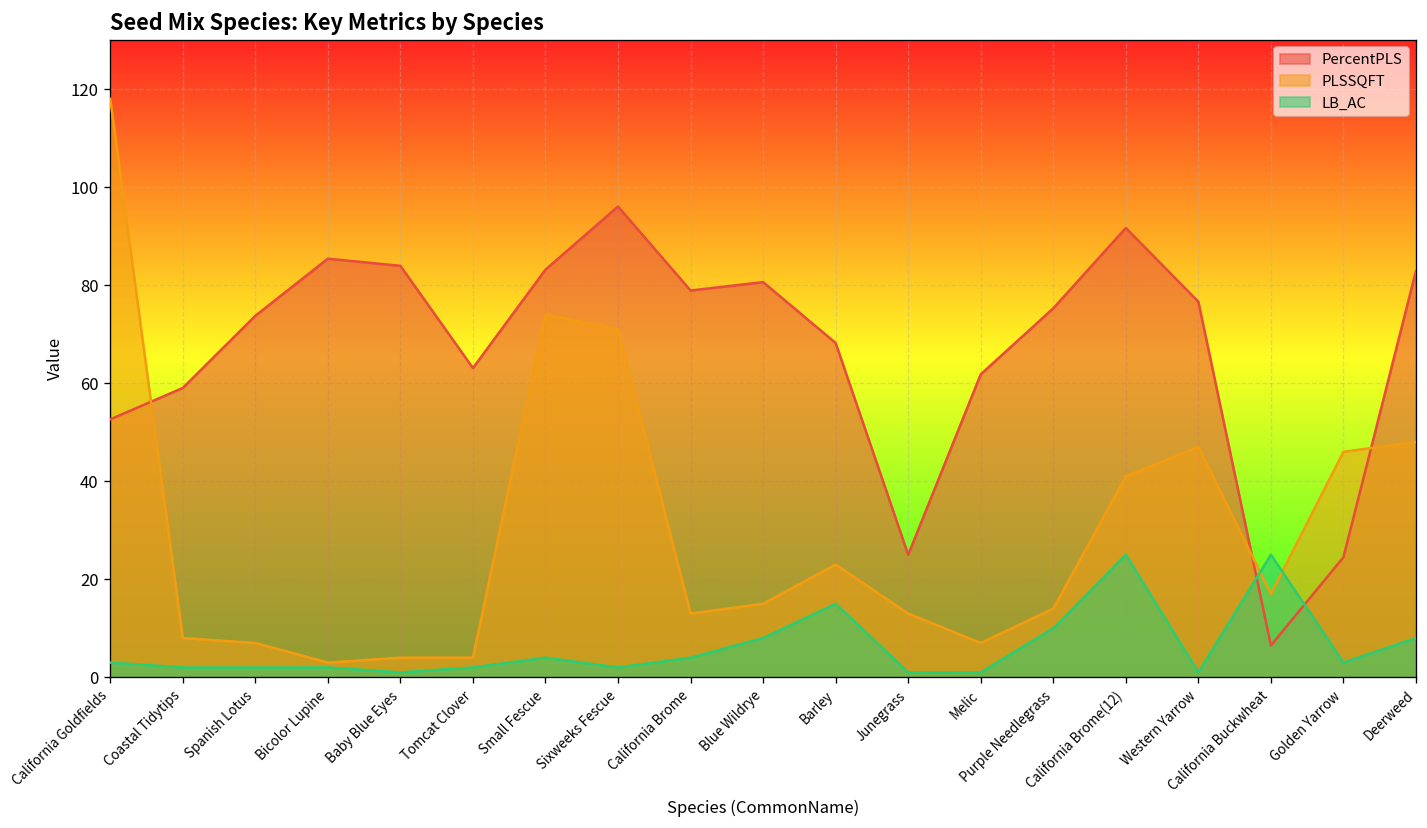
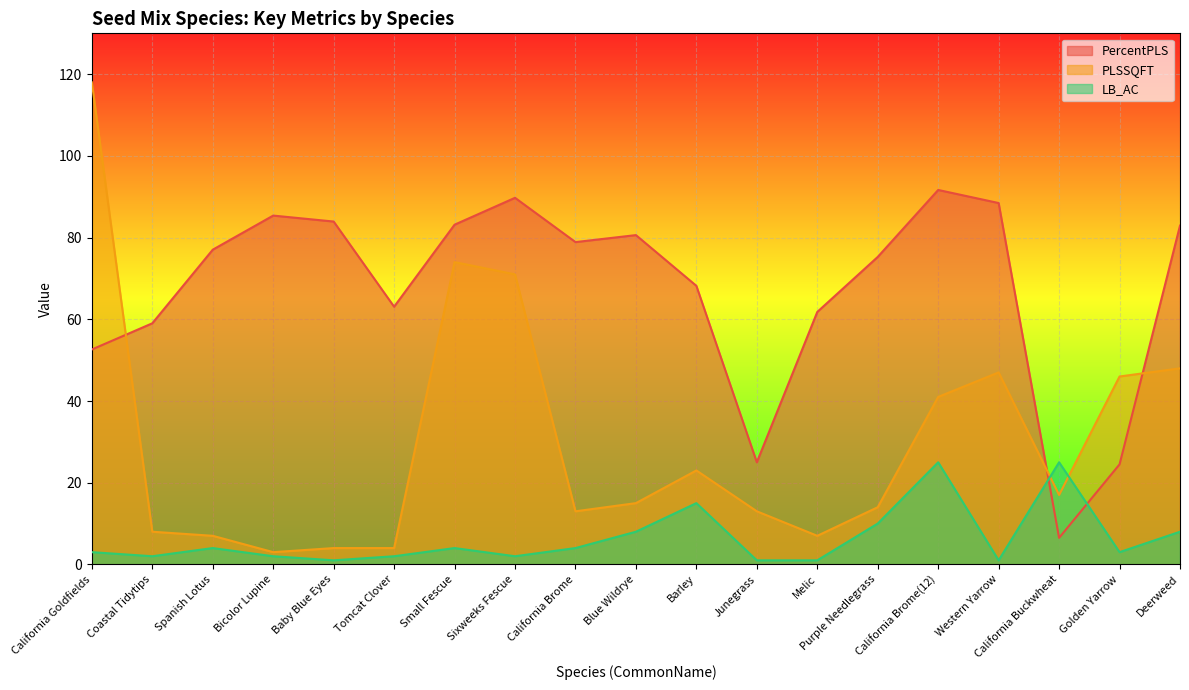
  {
    "PercentPLS": {
      "California Goldfields": 53,
      "Coastal Tidytips": 59,
-     "Spanish Lotus": 74,
+     "Spanish Lotus": 77,
      "Bicolor Lupine": 85,
      "Baby Blue Eyes": 84,
      "Tomcat Clover": 63,
      "Small Fescue": 83,
-     "Sixweeks Fescue": 96,
+     "Sixweeks Fescue": 90,
      "California Brome": 79,
      "Blue Wildrye": 81,
      "Barley": 68,
      "Junegrass": 25,
      "Melic": 62,
      "Purple Needlegrass": 75,
      "California Brome(12)": 92,
-     "Western Yarrow": 77,
+     "Western Yarrow": 88,
      "California Buckwheat": 7,
      "Golden Yarrow": 24,
      "Deerweed": 83
    },
    "PLSSQFT": {
      "California Goldfields": 118,
      "Coastal Tidytips": 8,
      "Spanish Lotus": 7,
      "Bicolor Lupine": 3,
      "Baby Blue Eyes": 4,
      "Tomcat Clover": 4,
      "Small Fescue": 74,
      "Sixweeks Fescue": 71,
      "California Brome": 13,
      "Blue Wildrye": 15,
      "Barley": 23,
      "Junegrass": 13,
      "Melic": 7,
      "Purple Needlegrass": 14,
      "California Brome(12)": 41,
      "Western Yarrow": 47,
      "California Buckwheat": 17,
      "Golden Yarrow": 46,
      "Deerweed": 48
    },
    "LB_AC": {
      "California Goldfields": 3,
      "Coastal Tidytips": 2,
-     "Spanish Lotus": 2,
+     "Spanish Lotus": 4,
      "Bicolor Lupine": 2,
      "Baby Blue Eyes": 1,
      "Tomcat Clover": 2,
      "Small Fescue": 4,
      "Sixweeks Fescue": 2,
      "California Brome": 4,
      "Blue Wildrye": 8,
      "Barley": 15,
      "Junegrass": 1,
      "Melic": 1,
      "Purple Needlegrass": 10,
      "California Brome(12)": 25,
      "Western Yarrow": 1,
      "California Buckwheat": 25,
      "Golden Yarrow": 3,
      "Deerweed": 8
    }
  }
